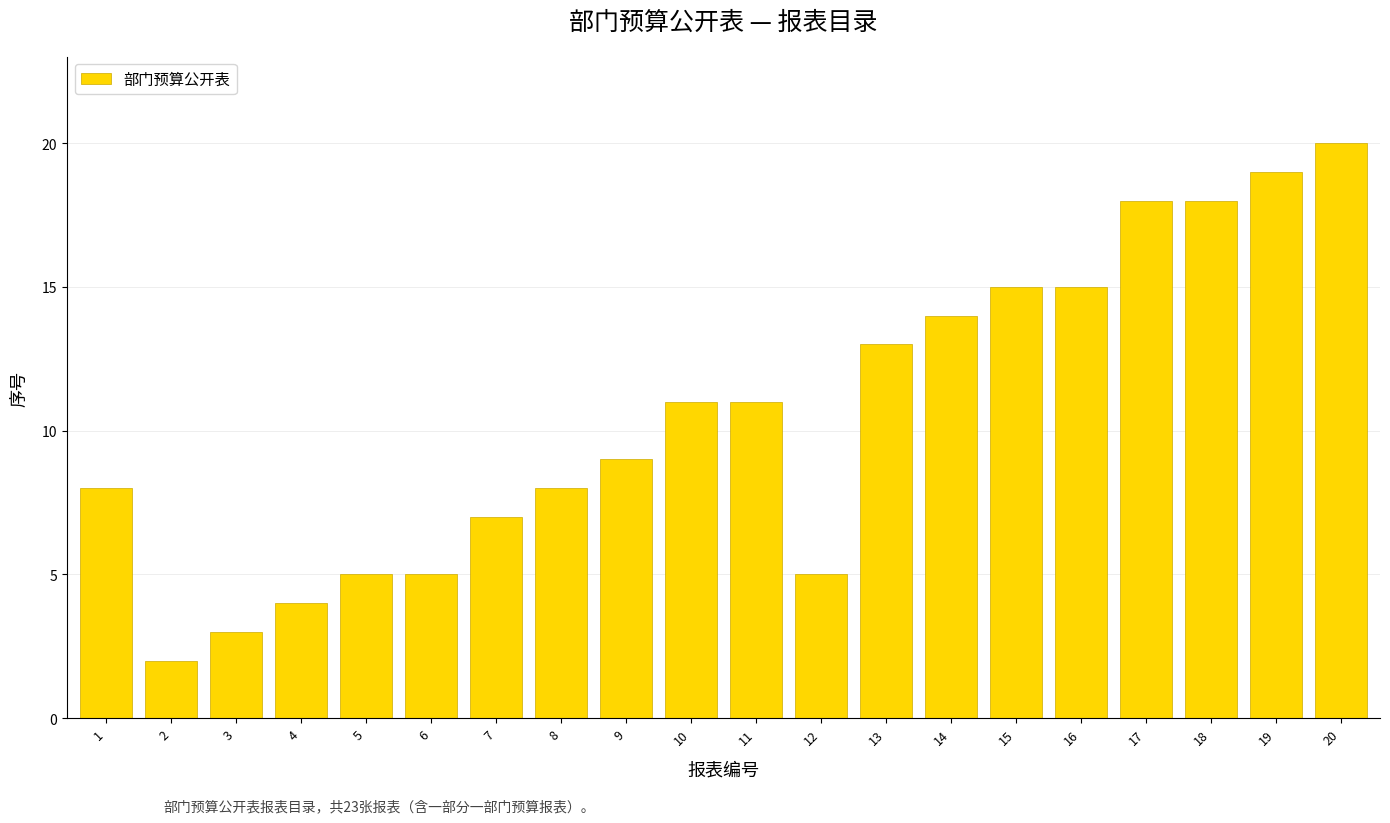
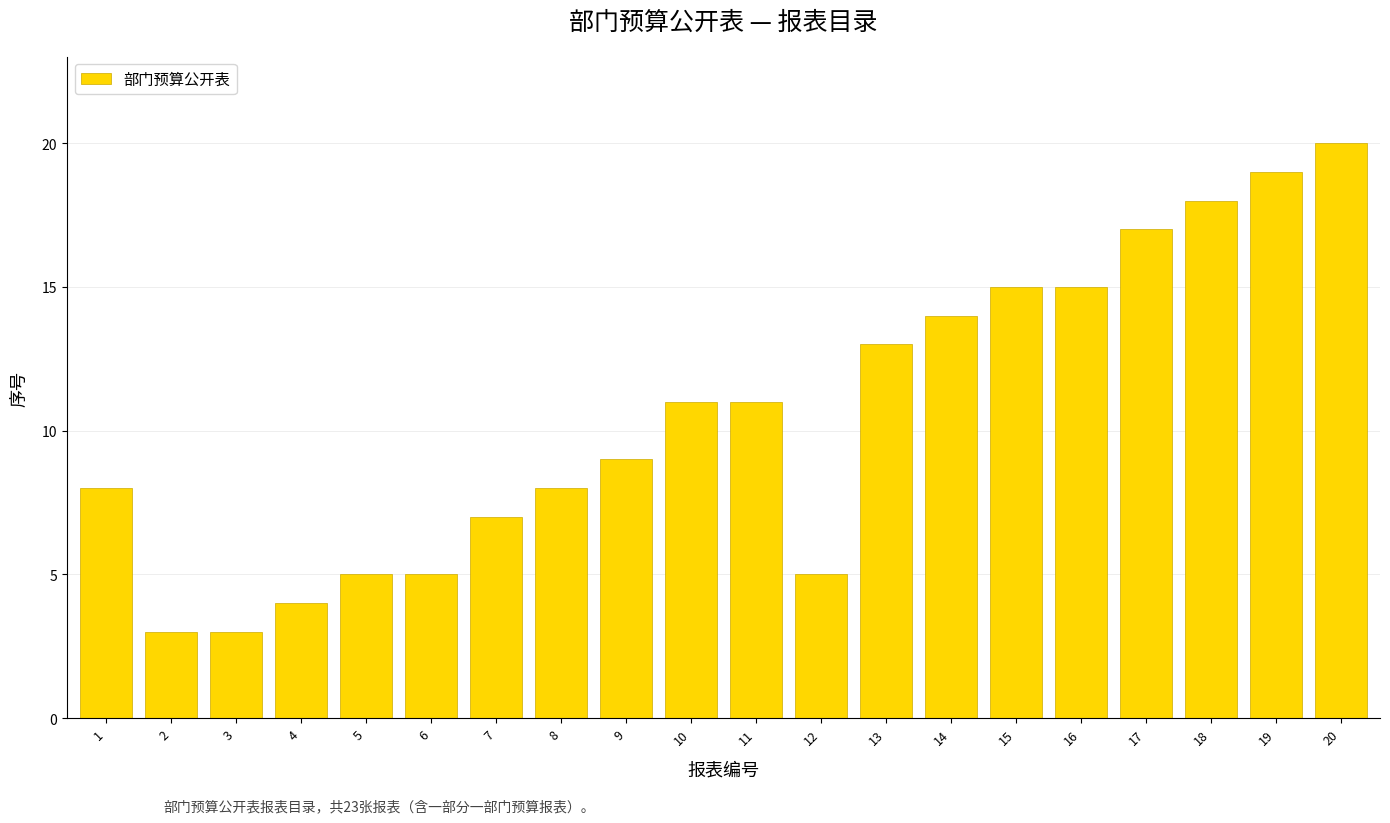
  {
    "1": 8,
-   "2": 2,
+   "2": 3,
    "3": 3,
    "4": 4,
    "5": 5,
    "6": 5,
    "7": 7,
    "8": 8,
    "9": 9,
    "10": 11,
    "11": 11,
    "12": 5,
    "13": 13,
    "14": 14,
    "15": 15,
    "16": 15,
-   "17": 18,
+   "17": 17,
    "18": 18,
    "19": 19,
    "20": 20
  }
